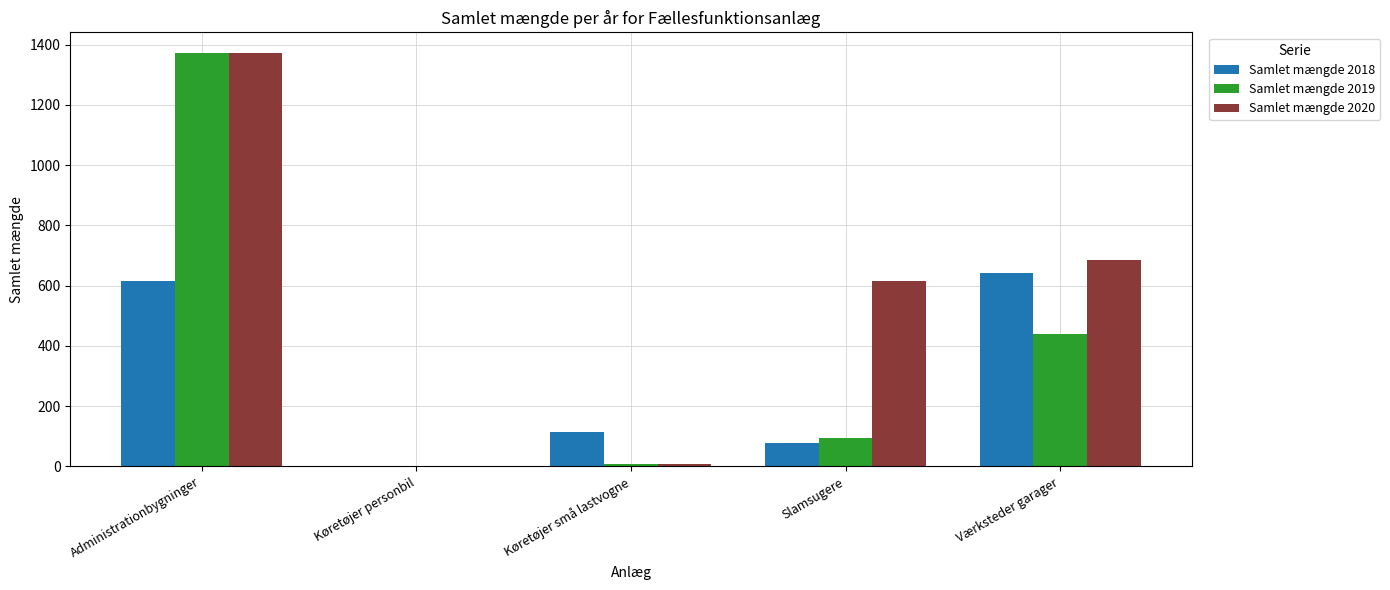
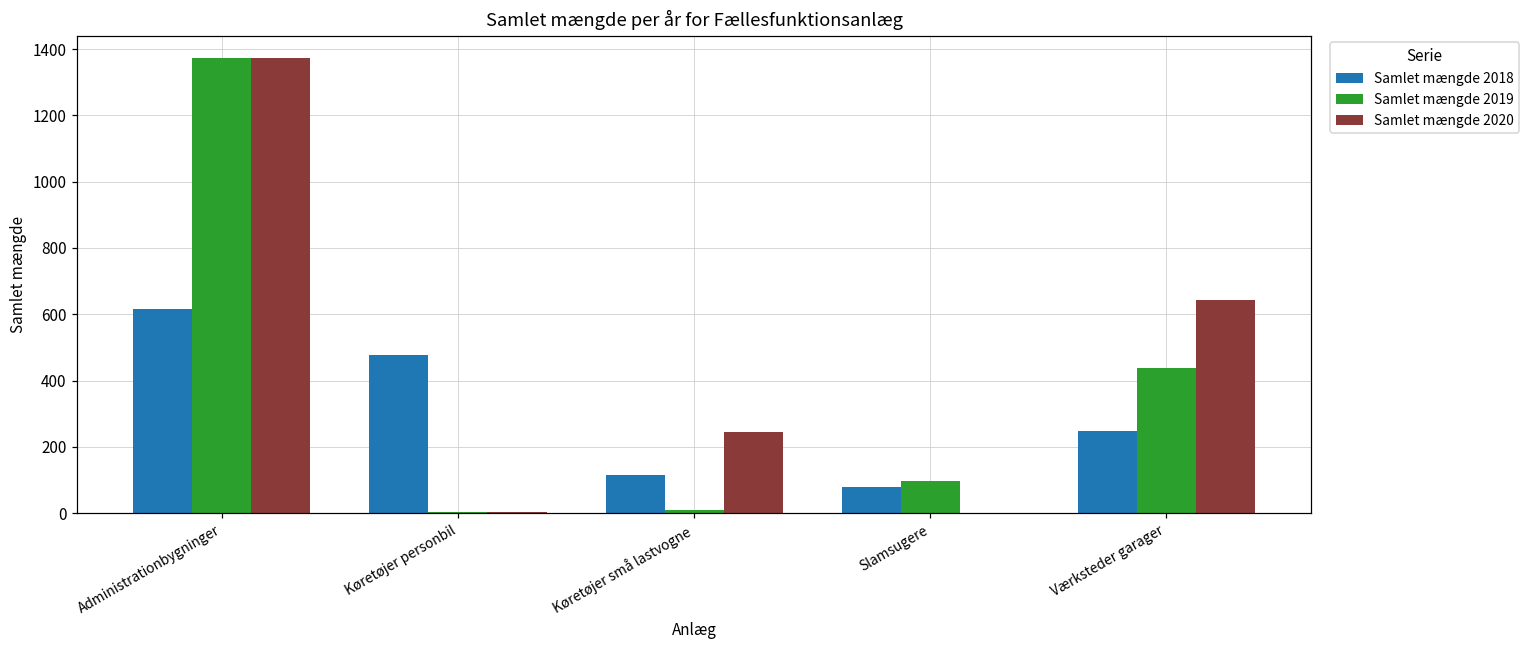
  {
    "Samlet mængde 2018": {
      "Administrationbygninger": 620,
-     "Køretøjer personbil": 0,
+     "Køretøjer personbil": 480,
      "Køretøjer små lastvogne": 110,
      "Slamsugere": 80,
-     "Værksteder garager": 640
+     "Værksteder garager": 250
    },
    "Samlet mængde 2019": {
      "Administrationbygninger": 1370,
      "Køretøjer små lastvogne": 10,
      "Slamsugere": 100,
      "Værksteder garager": 440
    },
    "Samlet mængde 2020": {
      "Administrationbygninger": 1370,
-     "Køretøjer små lastvogne": 10,
-     "Slamsugere": 610,
-     "Værksteder garager": 680
+     "Køretøjer små lastvogne": 250,
+     "Slamsugere": 0,
+     "Værksteder garager": 640
    }
  }
